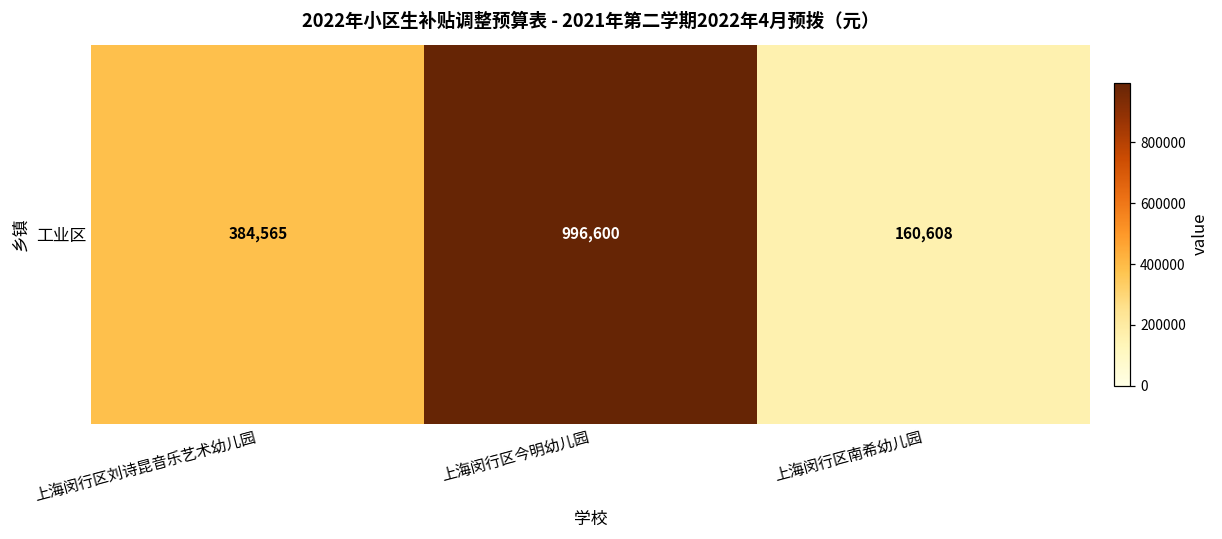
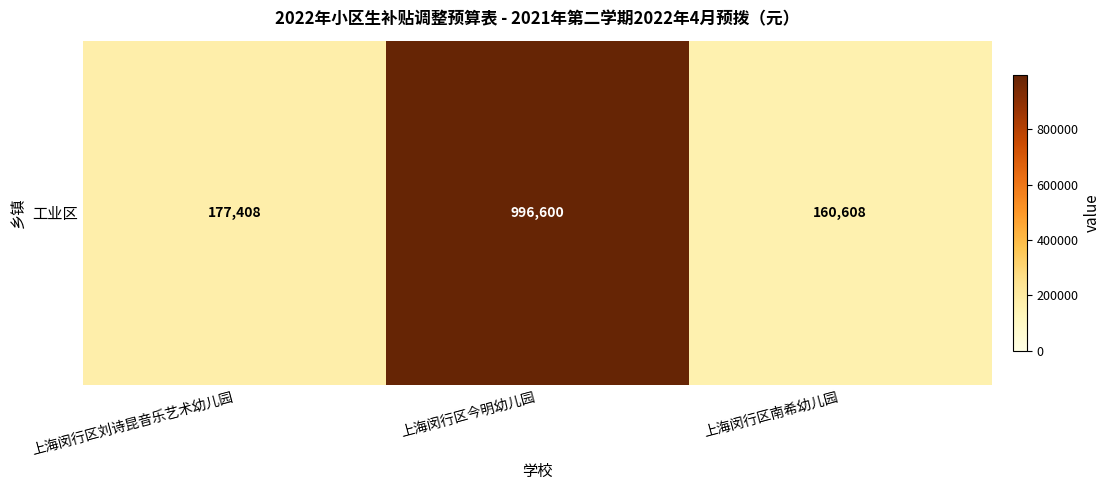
  {
    "工业区": {
-     "上海闵行区刘诗昆音乐艺术幼儿园": "384,565",
+     "上海闵行区刘诗昆音乐艺术幼儿园": "177,408",
      "上海闵行区今明幼儿园": "996,600",
      "上海闵行区南希幼儿园": "160,608"
    }
  }
